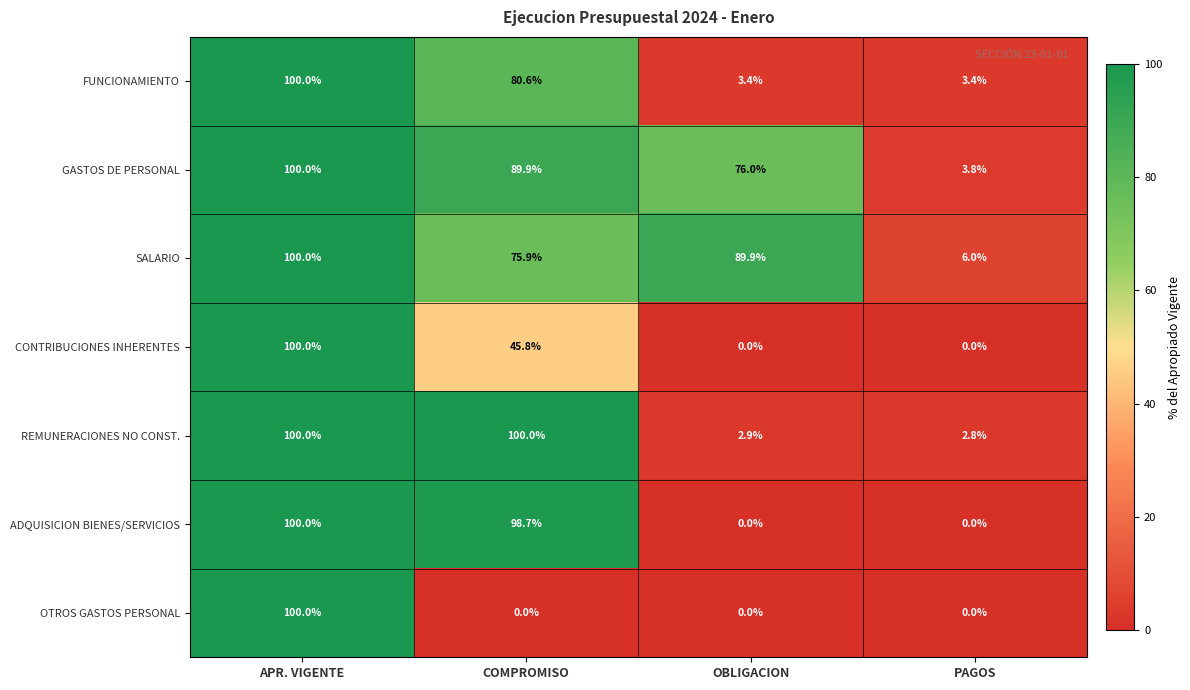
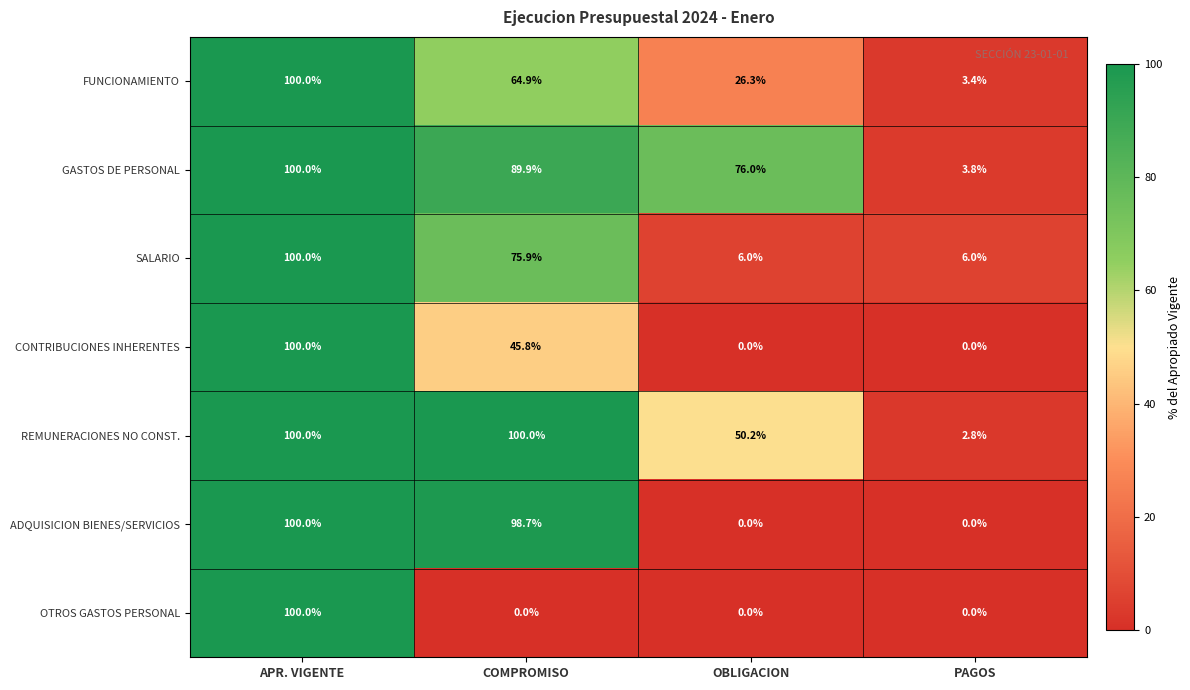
  {
    "FUNCIONAMIENTO": {
      "APR. VIGENTE": "100.0%",
-     "COMPROMISO": "80.6%",
-     "OBLIGACION": "3.4%"
+     "COMPROMISO": "64.9%",
+     "OBLIGACION": "26.3%"
    },
    "GASTOS DE PERSONAL": {
      "APR. VIGENTE": "100.0%",
      "COMPROMISO": "89.9%",
      "OBLIGACION": "76.0%",
      "PAGOS": "3.8%"
    },
    "SALARIO": {
      "APR. VIGENTE": "100.0%",
      "COMPROMISO": "75.9%",
-     "OBLIGACION": "89.9%",
+     "OBLIGACION": "6.0%",
      "PAGOS": "6.0%"
    },
    "CONTRIBUCIONES INHERENTES": {
      "APR. VIGENTE": "100.0%",
      "COMPROMISO": "45.8%",
      "OBLIGACION": "0.0%",
      "PAGOS": "0.0%"
    },
    "REMUNERACIONES NO CONST.": {
      "APR. VIGENTE": "100.0%",
      "COMPROMISO": "100.0%",
-     "OBLIGACION": "2.9%",
+     "OBLIGACION": "50.2%",
      "PAGOS": "2.8%"
    },
    "ADQUISICION BIENES/SERVICIOS": {
      "APR. VIGENTE": "100.0%",
      "COMPROMISO": "98.7%",
      "OBLIGACION": "0.0%",
      "PAGOS": "0.0%"
    },
    "OTROS GASTOS PERSONAL": {
      "APR. VIGENTE": "100.0%",
      "COMPROMISO": "0.0%",
      "OBLIGACION": "0.0%",
      "PAGOS": "0.0%"
    }
  }
